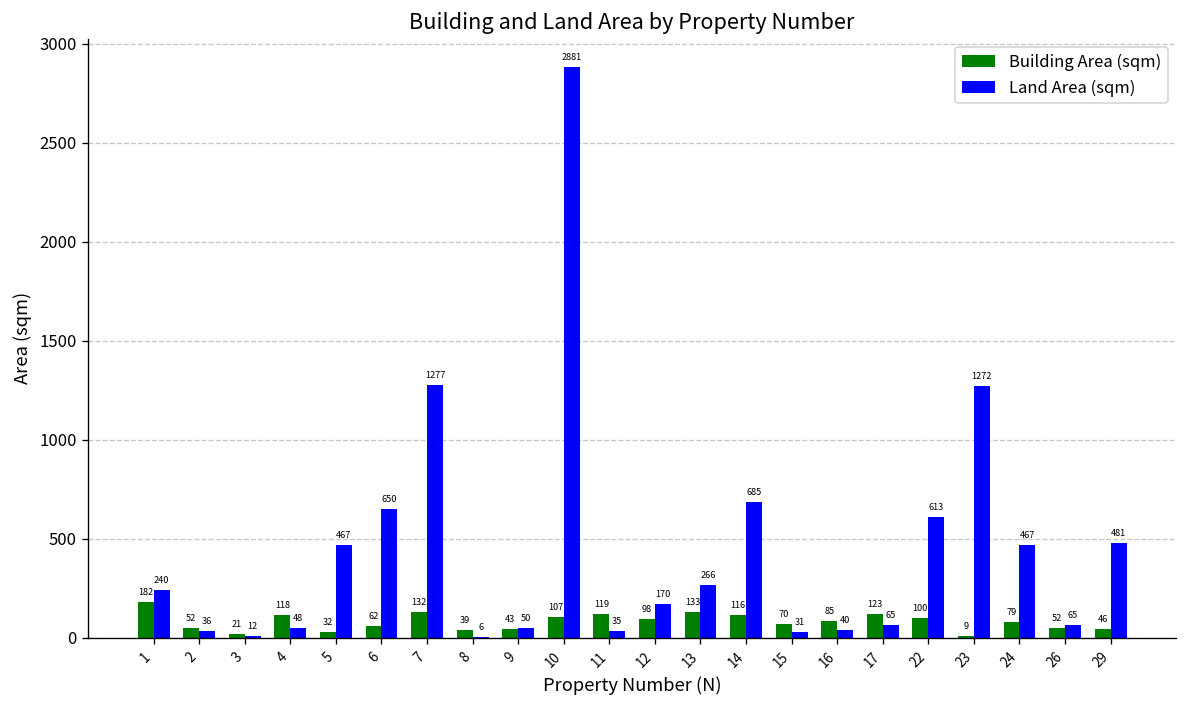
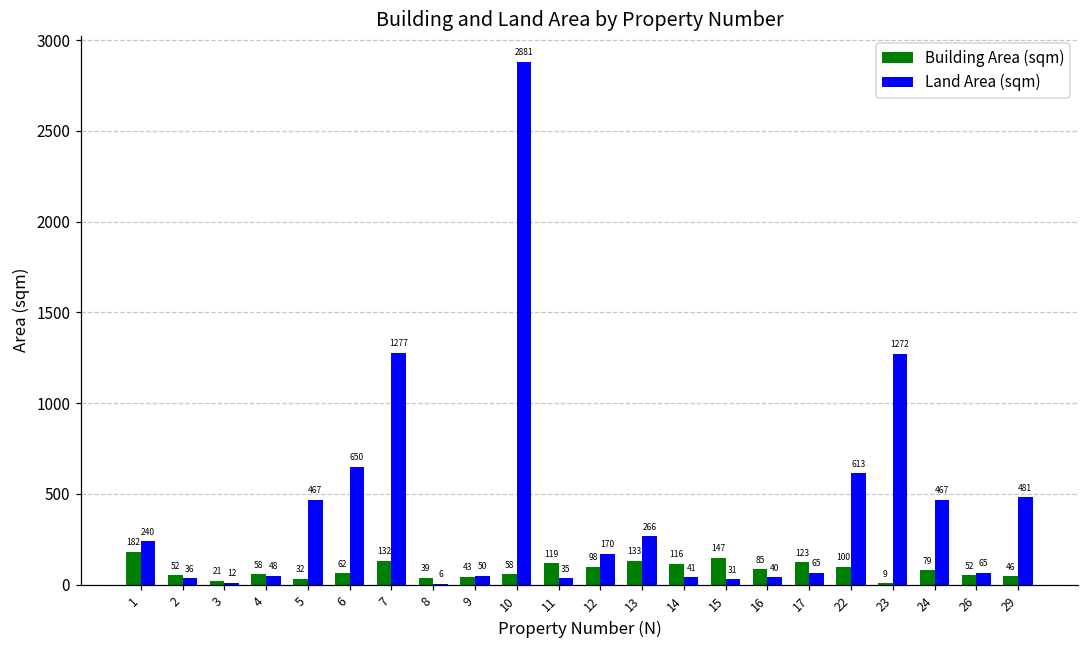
  {
    "Building Area (sqm)": {
      "1": 182,
      "2": 52,
      "3": 21,
-     "4": 118,
+     "4": 58,
      "5": 32,
      "6": 62,
      "7": 132,
      "8": 39,
      "9": 43,
-     "10": 107,
+     "10": 58,
      "11": 119,
      "12": 98,
      "13": 133,
      "14": 116,
-     "15": 70,
+     "15": 147,
      "16": 85,
      "17": 123,
      "22": 100,
      "23": 9,
      "24": 79,
      "26": 52,
      "29": 46
    },
    "Land Area (sqm)": {
      "1": 240,
      "2": 36,
      "3": 12,
      "4": 48,
      "5": 467,
      "6": 650,
      "7": 1277,
      "8": 6,
      "9": 50,
      "10": 2881,
      "11": 35,
      "12": 170,
      "13": 266,
-     "14": 685,
+     "14": 41,
      "15": 31,
      "16": 40,
      "17": 65,
      "22": 613,
      "23": 1272,
      "24": 467,
      "26": 65,
      "29": 481
    }
  }
